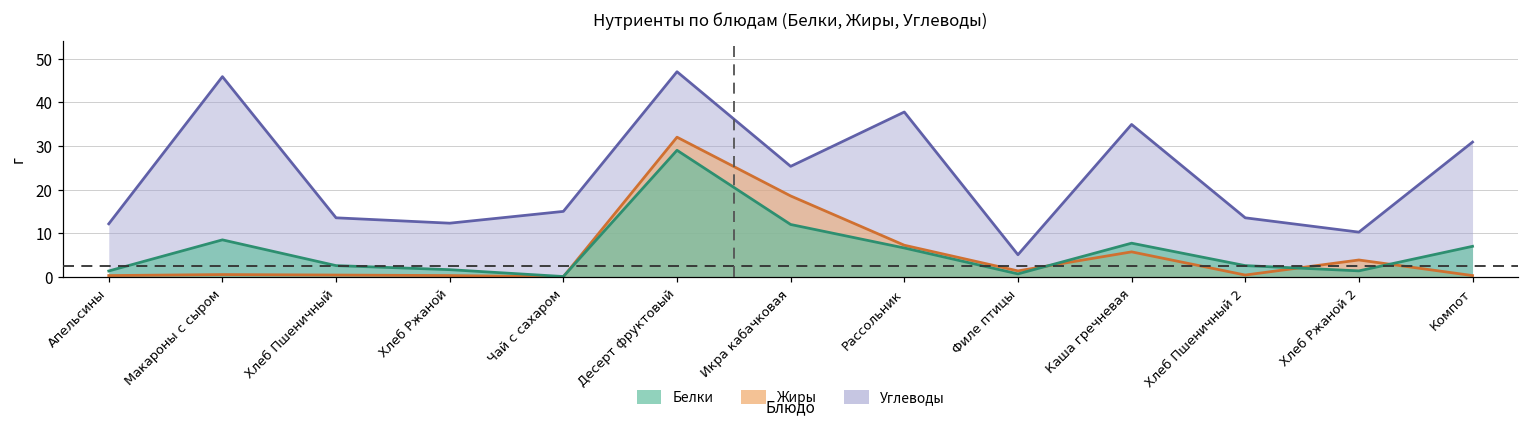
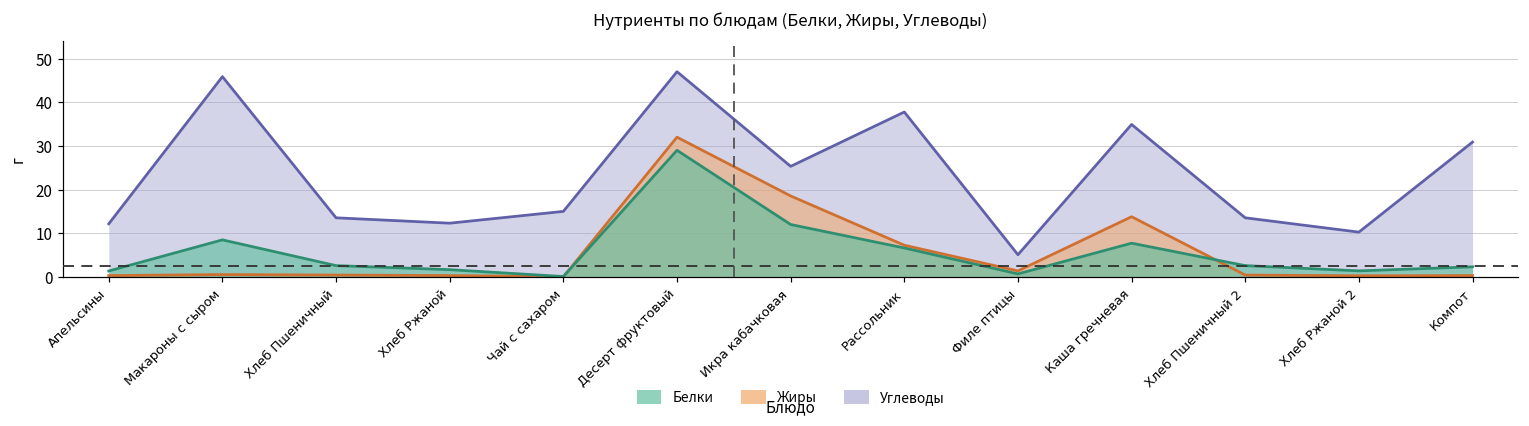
  {
    "Углеводы": {
      "Апельсины": 12,
      "Макароны с сыром": 46,
      "Хлеб Пшеничный": 14,
      "Хлеб Ржаной": 12,
      "Чай с сахаром": 15,
      "Десерт фруктовый": 47,
      "Икра кабачковая": 25,
      "Рассольник": 38,
      "Филе птицы": 5,
      "Каша гречневая": 35,
      "Хлеб Пшеничный 2": 14,
      "Хлеб Ржаной 2": 10,
      "Компот": 31
    },
    "Жиры": {
      "Апельсины": 0,
      "Макароны с сыром": 1,
      "Хлеб Пшеничный": 0,
      "Хлеб Ржаной": 0,
      "Десерт фруктовый": 32,
      "Икра кабачковая": 19,
      "Филе птицы": 1,
-     "Каша гречневая": 6,
+     "Каша гречневая": 14,
      "Хлеб Пшеничный 2": 0,
-     "Хлеб Ржаной 2": 4,
+     "Хлеб Ржаной 2": 0,
      "Компот": 0
    },
    "Белки": {
      "Апельсины": 1,
      "Макароны с сыром": 8,
      "Хлеб Пшеничный": 3,
      "Хлеб Ржаной": 2,
      "Десерт фруктовый": 29,
      "Икра кабачковая": 12,
      "Филе птицы": 1,
      "Каша гречневая": 8,
      "Хлеб Пшеничный 2": 3,
      "Хлеб Ржаной 2": 1,
-     "Компот": 7
+     "Компот": 2
    }
  }
